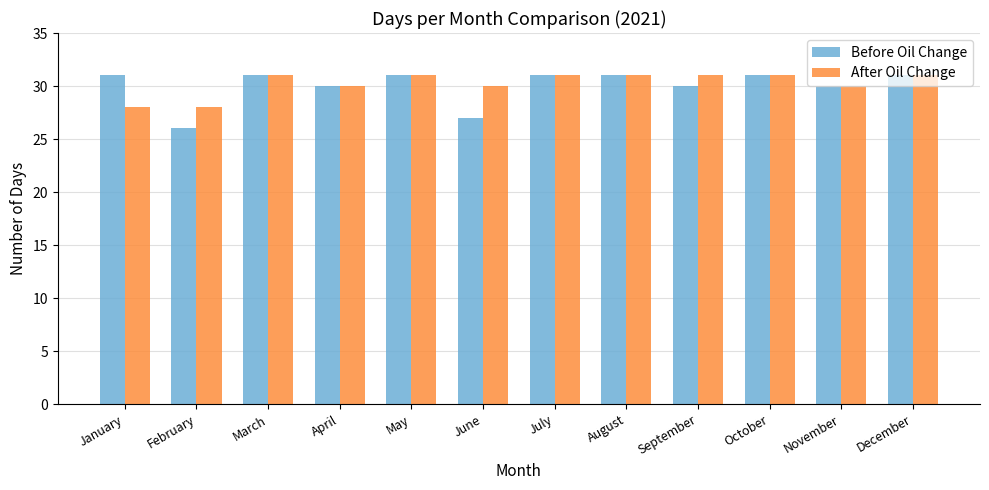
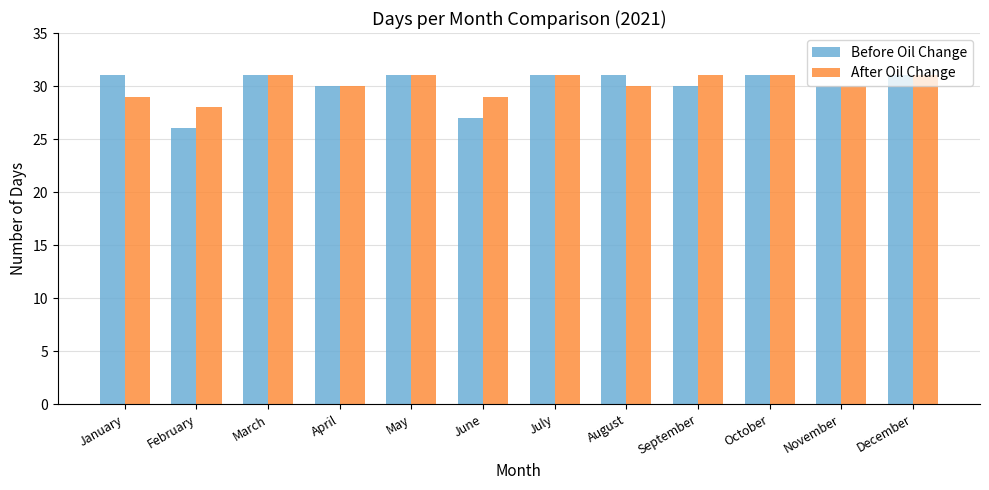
  {
    "Before Oil Change": {
      "January": 31,
      "February": 26,
      "March": 31,
      "April": 30,
      "May": 31,
      "June": 27,
      "July": 31,
      "August": 31,
      "September": 30,
      "October": 31
    },
    "After Oil Change": {
-     "January": 28,
+     "January": 29,
      "February": 28,
      "March": 31,
      "April": 30,
      "May": 31,
-     "June": 30,
+     "June": 29,
      "July": 31,
-     "August": 31,
+     "August": 30,
      "September": 31,
      "October": 31
    }
  }
